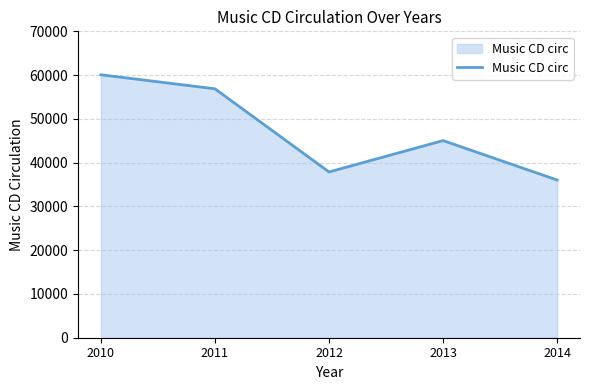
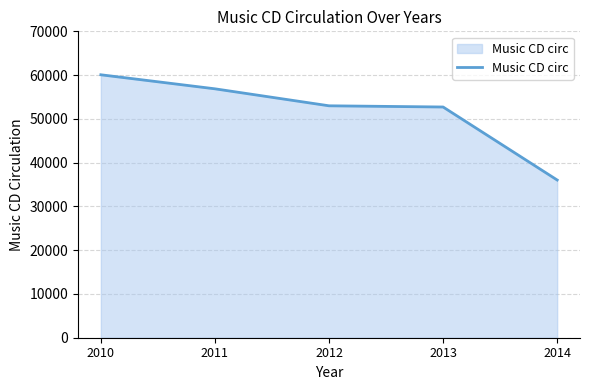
  {
    "2010": 60000,
    "2011": 57000,
-   "2012": 38000,
-   "2013": 45000,
+   "2012": 53000,
+   "2013": 53000,
    "2014": 36000
  }
